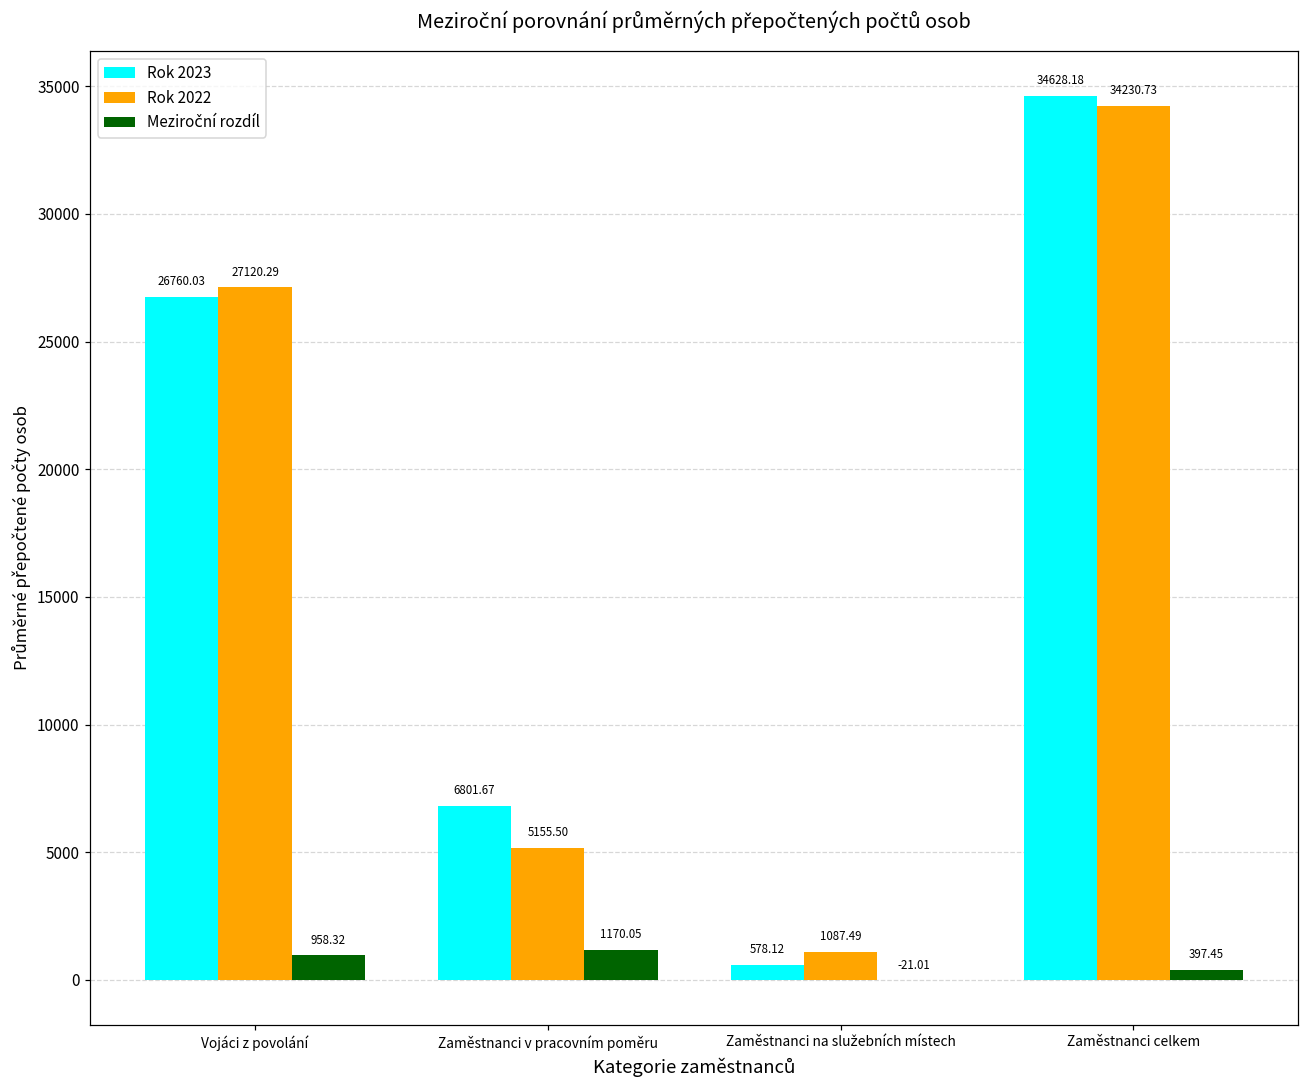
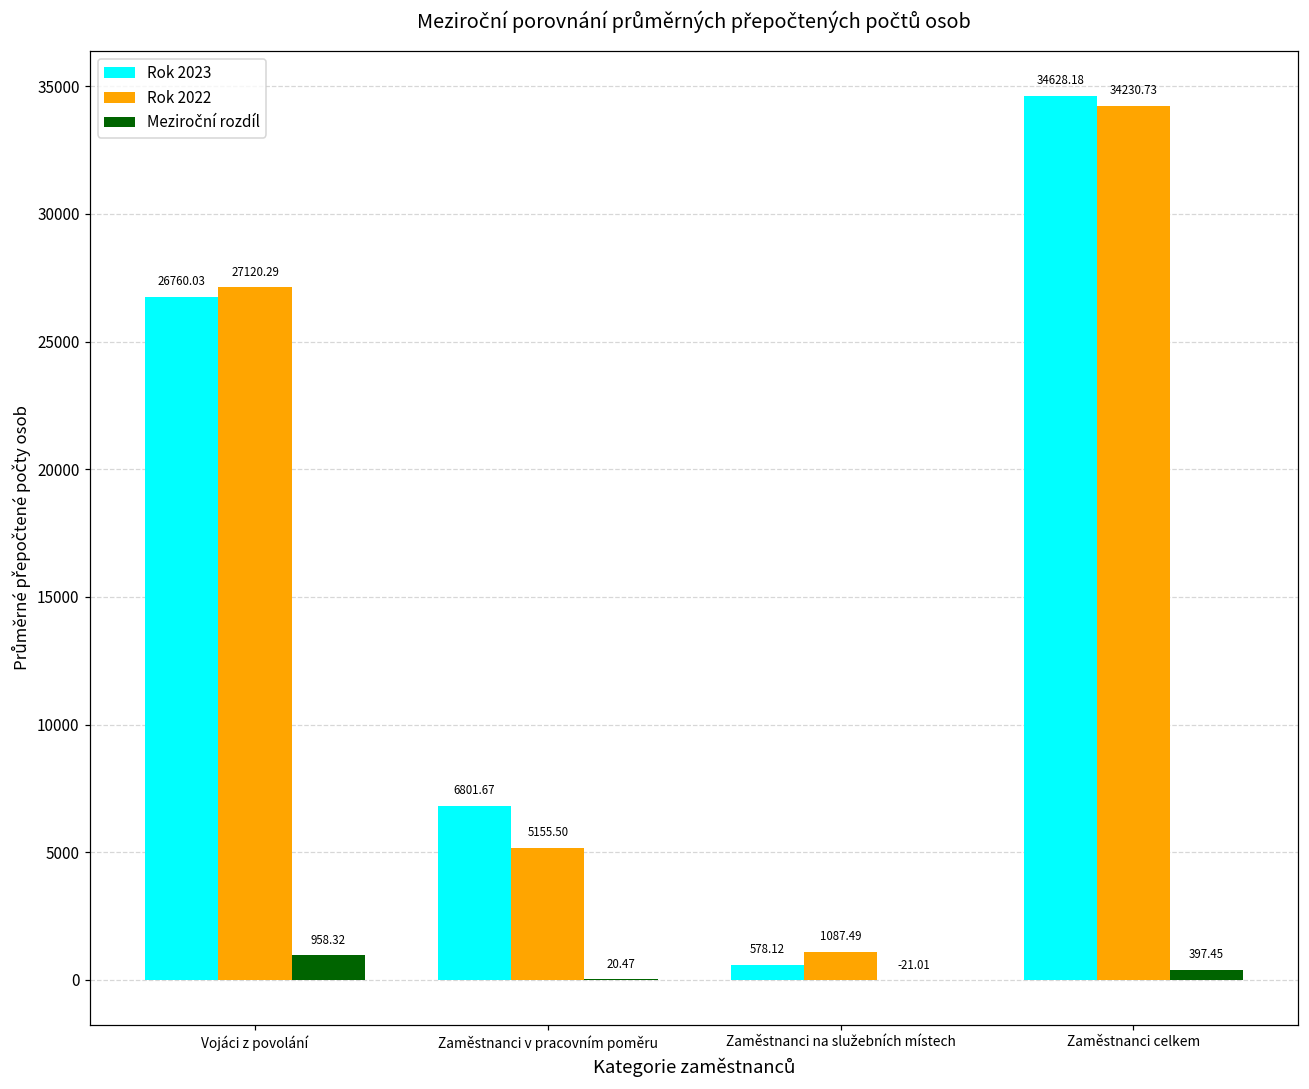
  {
    "Rok 2023": {
      "Vojáci z povolání": 26760.03,
      "Zaměstnanci v pracovním poměru": 6801.67,
      "Zaměstnanci na služebních místech": 578.12,
      "Zaměstnanci celkem": 34628.18
    },
    "Rok 2022": {
      "Vojáci z povolání": 27120.29,
      "Zaměstnanci v pracovním poměru": 5155.50,
      "Zaměstnanci na služebních místech": 1087.49,
      "Zaměstnanci celkem": 34230.73
    },
    "Meziroční rozdíl": {
      "Vojáci z povolání": 958.32,
-     "Zaměstnanci v pracovním poměru": 1170.05,
+     "Zaměstnanci v pracovním poměru": 20.47,
      "Zaměstnanci na služebních místech": -21.01,
      "Zaměstnanci celkem": 397.45
    }
  }
